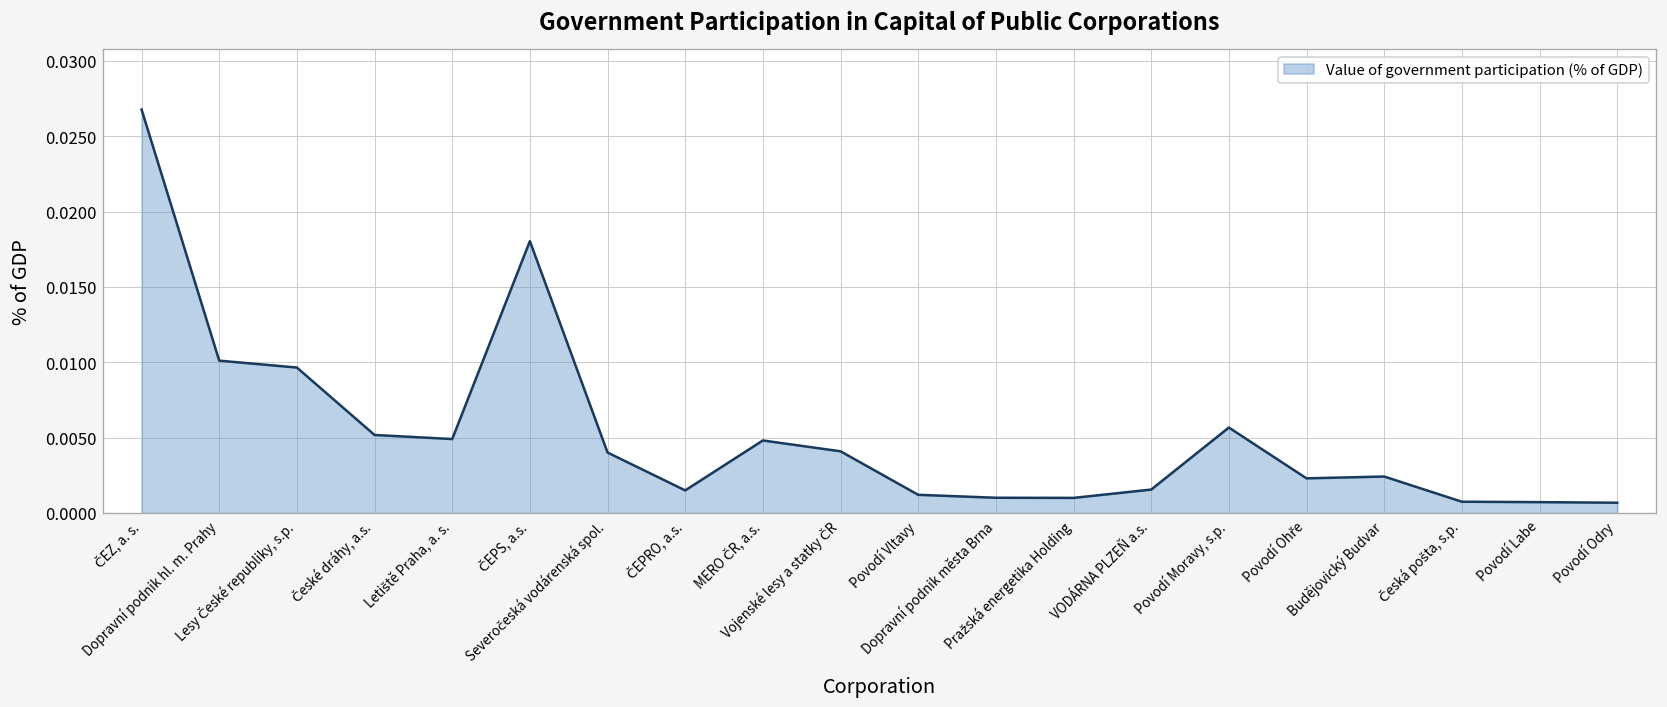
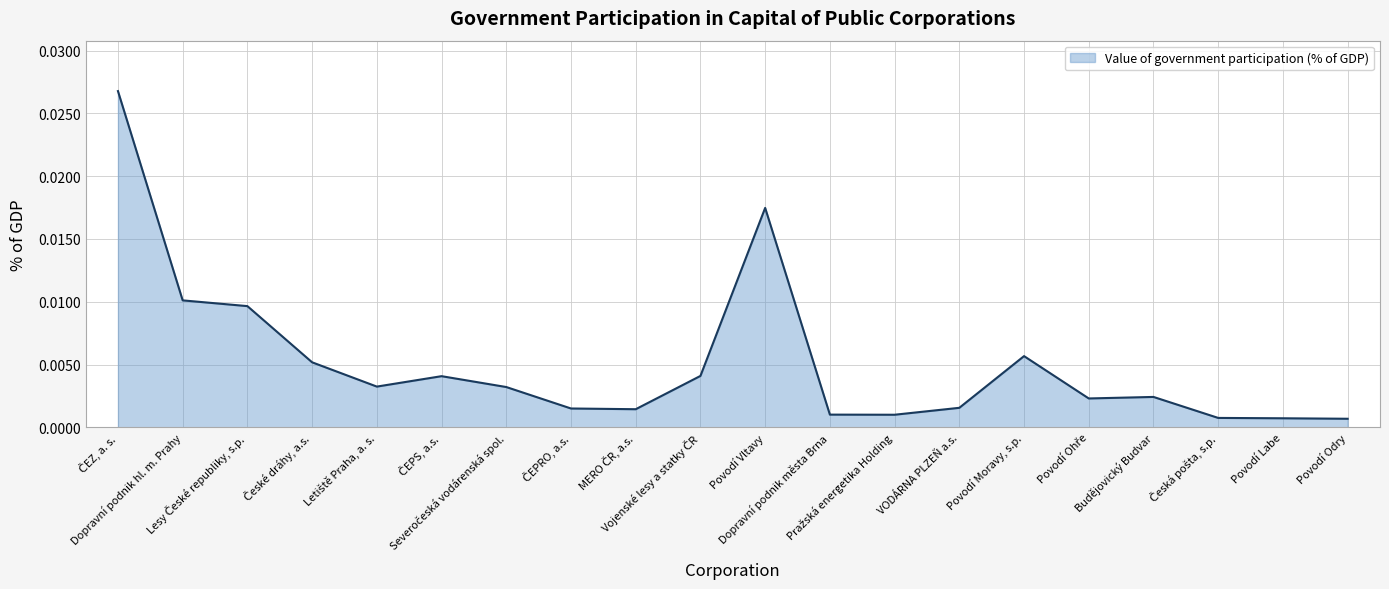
  {
    "ČEZ, a. s.": 0.0268,
    "Dopravní podnik hl. m. Prahy": 0.0101,
    "Lesy České republiky, s.p.": 0.0096,
    "České dráhy, a.s.": 0.0052,
-   "Letiště Praha, a. s.": 0.0049,
-   "ČEPS, a.s.": 0.0180,
-   "Severočeská vodárenská spol.": 0.0040,
+   "Letiště Praha, a. s.": 0.0032,
+   "ČEPS, a.s.": 0.0041,
+   "Severočeská vodárenská spol.": 0.0032,
    "ČEPRO, a.s.": 0.0015,
-   "MERO ČR, a.s.": 0.0048,
+   "MERO ČR, a.s.": 0.0014,
    "Vojenské lesy a statky ČR": 0.0041,
-   "Povodí Vltavy": 0.0012,
+   "Povodí Vltavy": 0.0175,
    "Dopravní podnik města Brna": 0.0010,
    "Pražská energetika Holding": 0.0010,
    "VODÁRNA PLZEŇ a.s.": 0.0016,
    "Povodí Moravy, s.p.": 0.0057,
    "Povodí Ohře": 0.0023,
    "Budějovický Budvar": 0.0024,
    "Česká pošta, s.p.": 0.0007,
    "Povodí Labe": 0.0007,
    "Povodí Odry": 0.0007
  }
